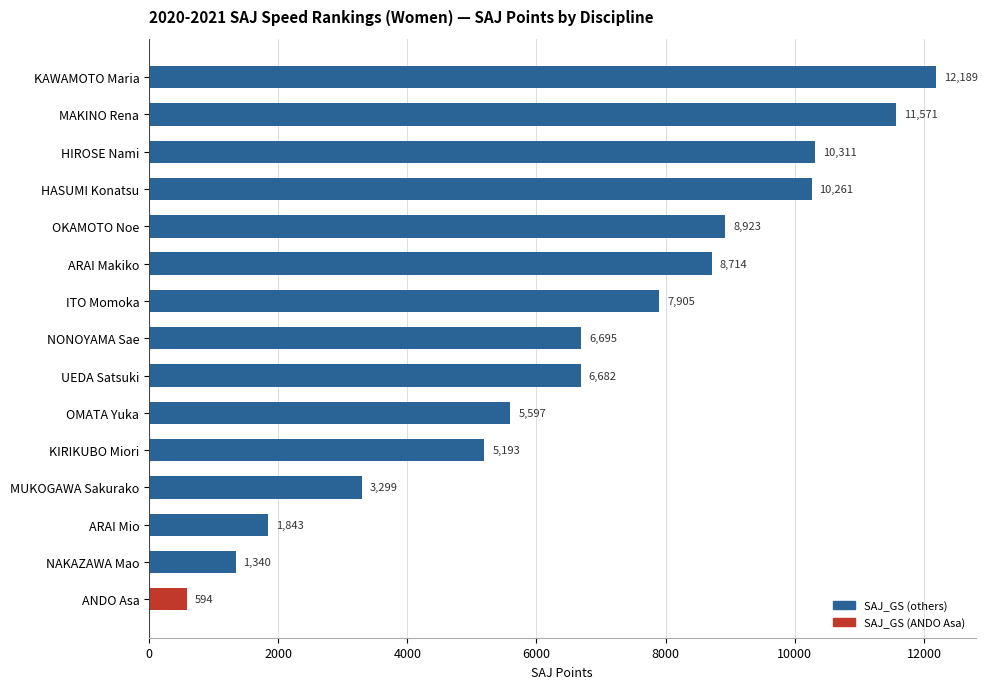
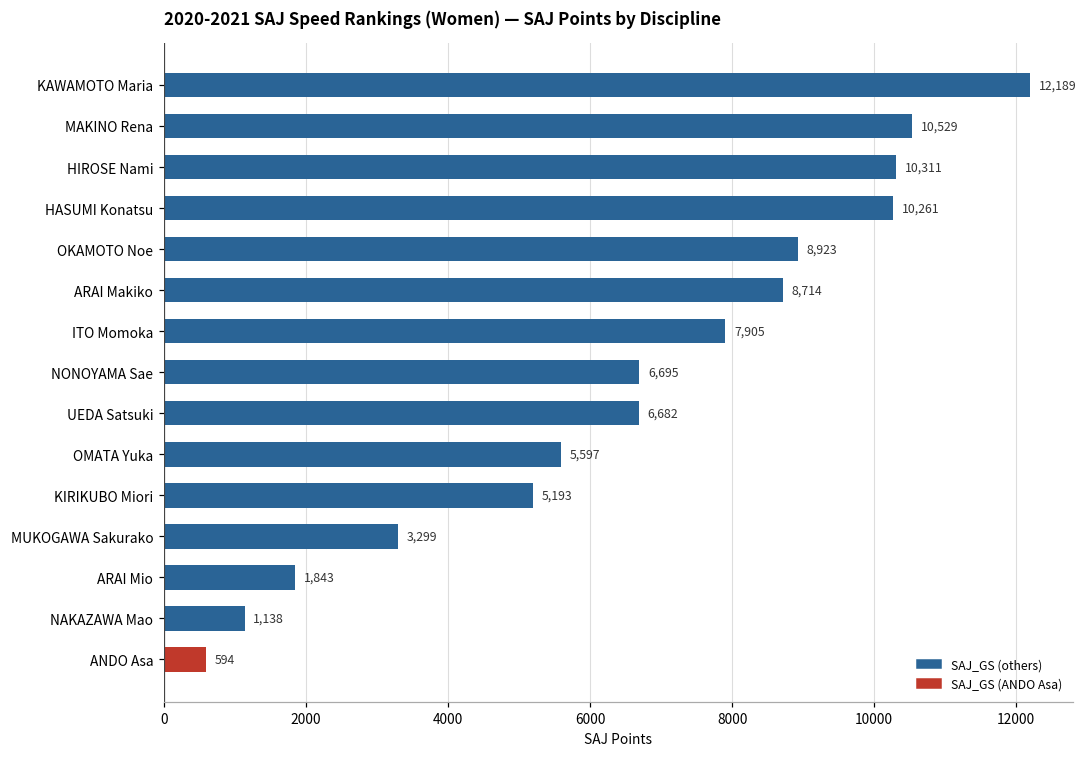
  {
    "KAWAMOTO Maria": "12,189",
-   "MAKINO Rena": "11,571",
+   "MAKINO Rena": "10,529",
    "HIROSE Nami": "10,311",
    "HASUMI Konatsu": "10,261",
    "OKAMOTO Noe": "8,923",
    "ARAI Makiko": "8,714",
    "ITO Momoka": "7,905",
    "NONOYAMA Sae": "6,695",
    "UEDA Satsuki": "6,682",
    "OMATA Yuka": "5,597",
    "KIRIKUBO Miori": "5,193",
    "MUKOGAWA Sakurako": "3,299",
    "ARAI Mio": "1,843",
-   "NAKAZAWA Mao": "1,340",
+   "NAKAZAWA Mao": "1,138",
    "ANDO Asa": "594"
  }
